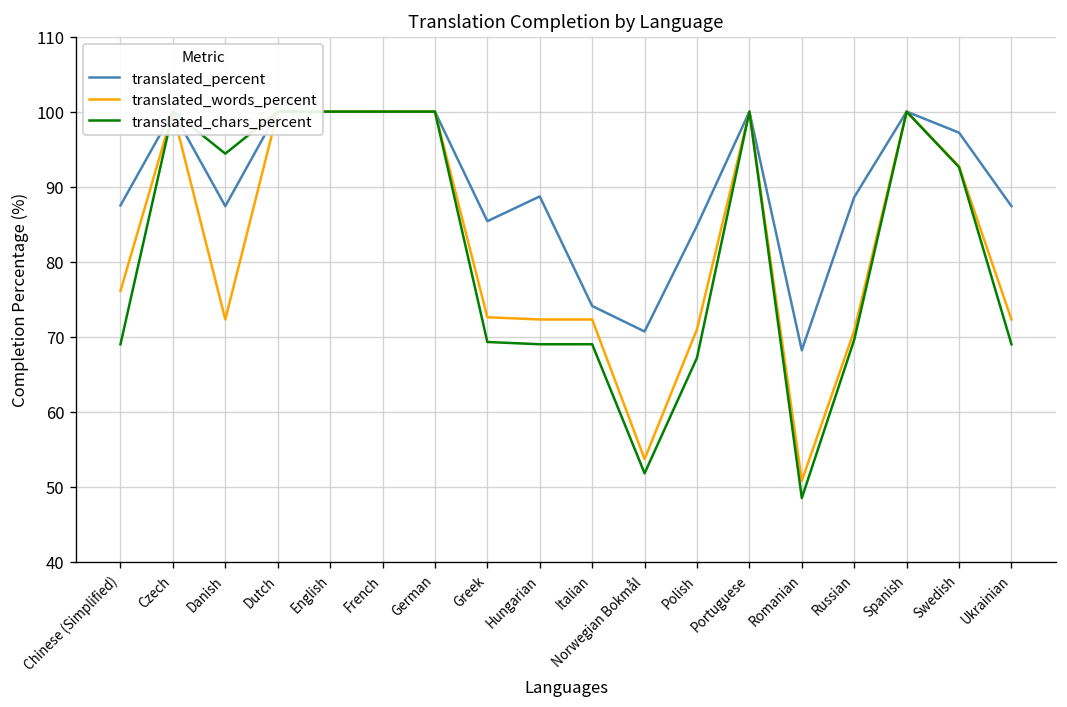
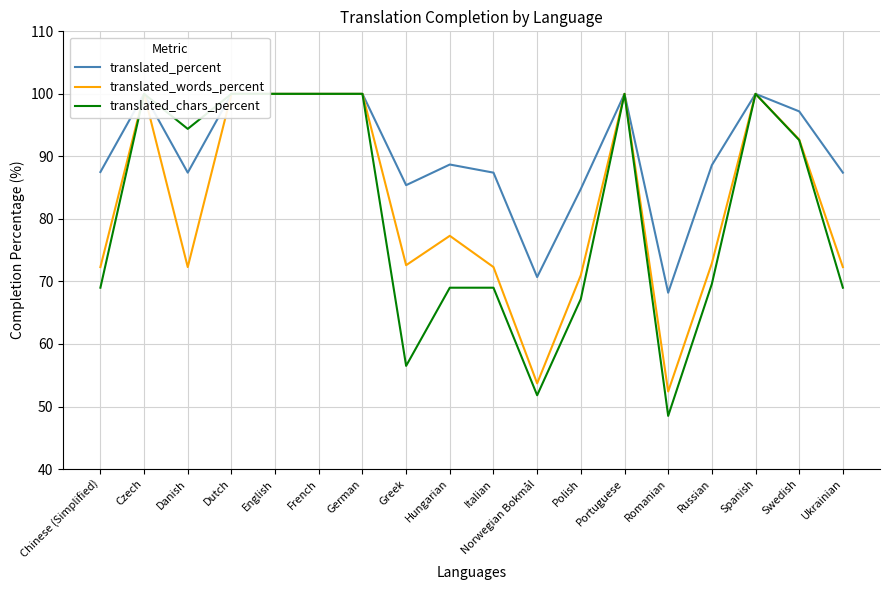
  {
    "translated_percent": {
      "Chinese (Simplified)": 88,
      "Danish": 87,
      "Greek": 85,
      "Hungarian": 89,
-     "Italian": 74,
+     "Italian": 87,
      "Norwegian Bokmål": 71,
      "Polish": 85,
      "Romanian": 68,
      "Russian": 89,
      "Swedish": 97,
      "Ukrainian": 87
    },
    "translated_words_percent": {
-     "Chinese (Simplified)": 76,
+     "Chinese (Simplified)": 72,
      "Danish": 72,
      "Greek": 73,
-     "Hungarian": 72,
+     "Hungarian": 77,
      "Italian": 72,
      "Norwegian Bokmål": 54,
      "Polish": 71,
-     "Romanian": 51,
-     "Russian": 71,
+     "Romanian": 52,
+     "Russian": 73,
      "Ukrainian": 72
    },
    "translated_chars_percent": {
      "Chinese (Simplified)": 69,
      "Danish": 94,
-     "Greek": 69,
+     "Greek": 57,
      "Hungarian": 69,
      "Italian": 69,
      "Norwegian Bokmål": 52,
      "Polish": 67,
      "Romanian": 49,
      "Russian": 70,
      "Ukrainian": 69
    }
  }
